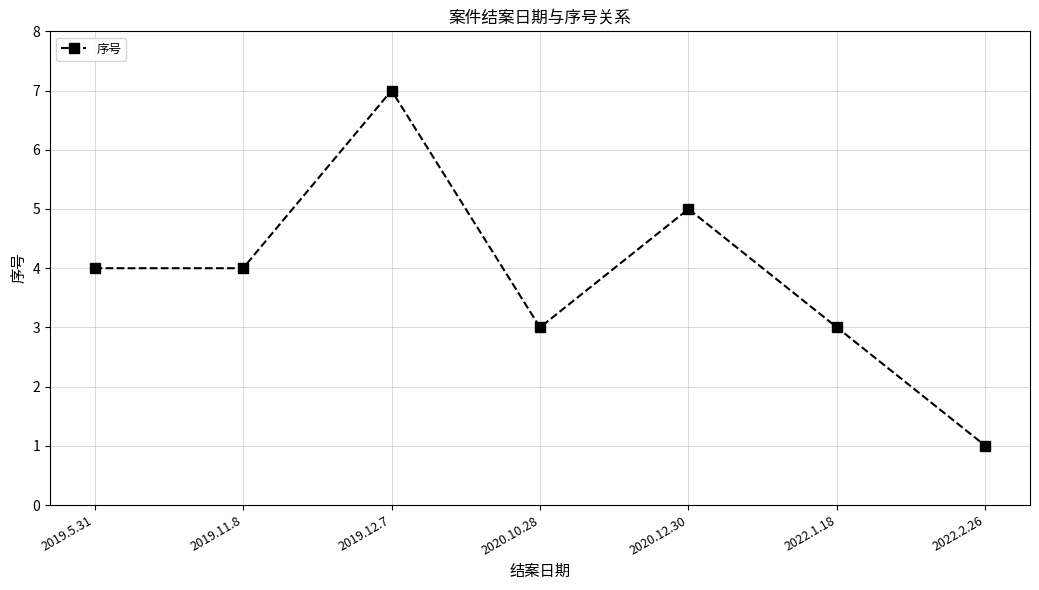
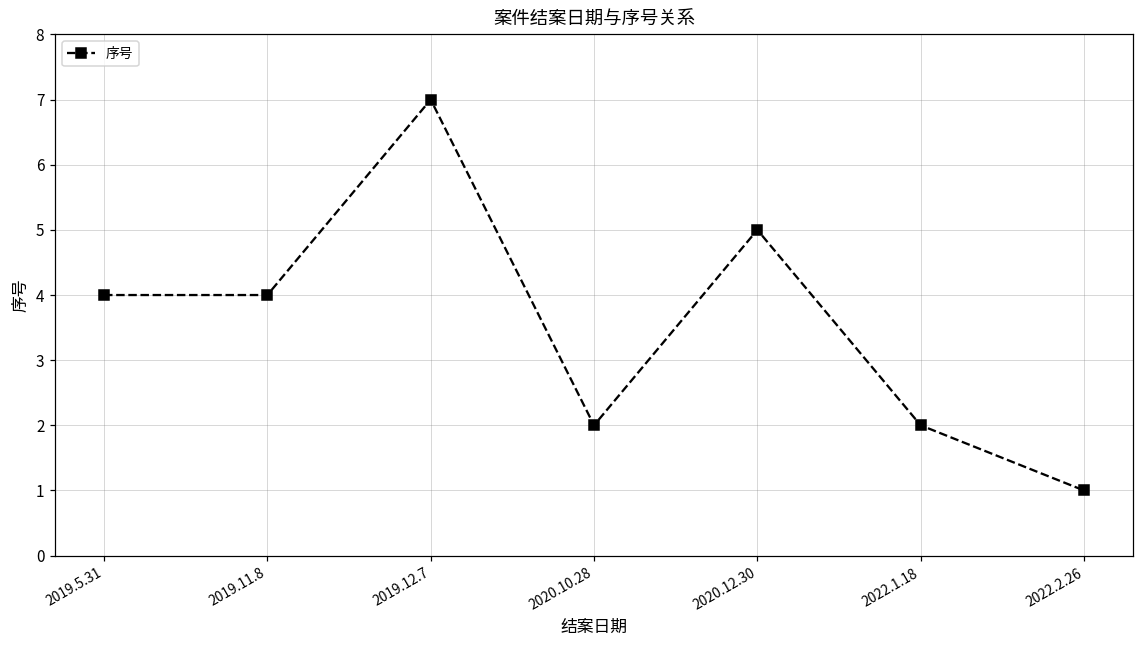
  {
    "2019.5.31": 4,
    "2019.11.8": 4,
    "2019.12.7": 7,
-   "2020.10.28": 3,
+   "2020.10.28": 2,
    "2020.12.30": 5,
-   "2022.1.18": 3,
+   "2022.1.18": 2,
    "2022.2.26": 1
  }
